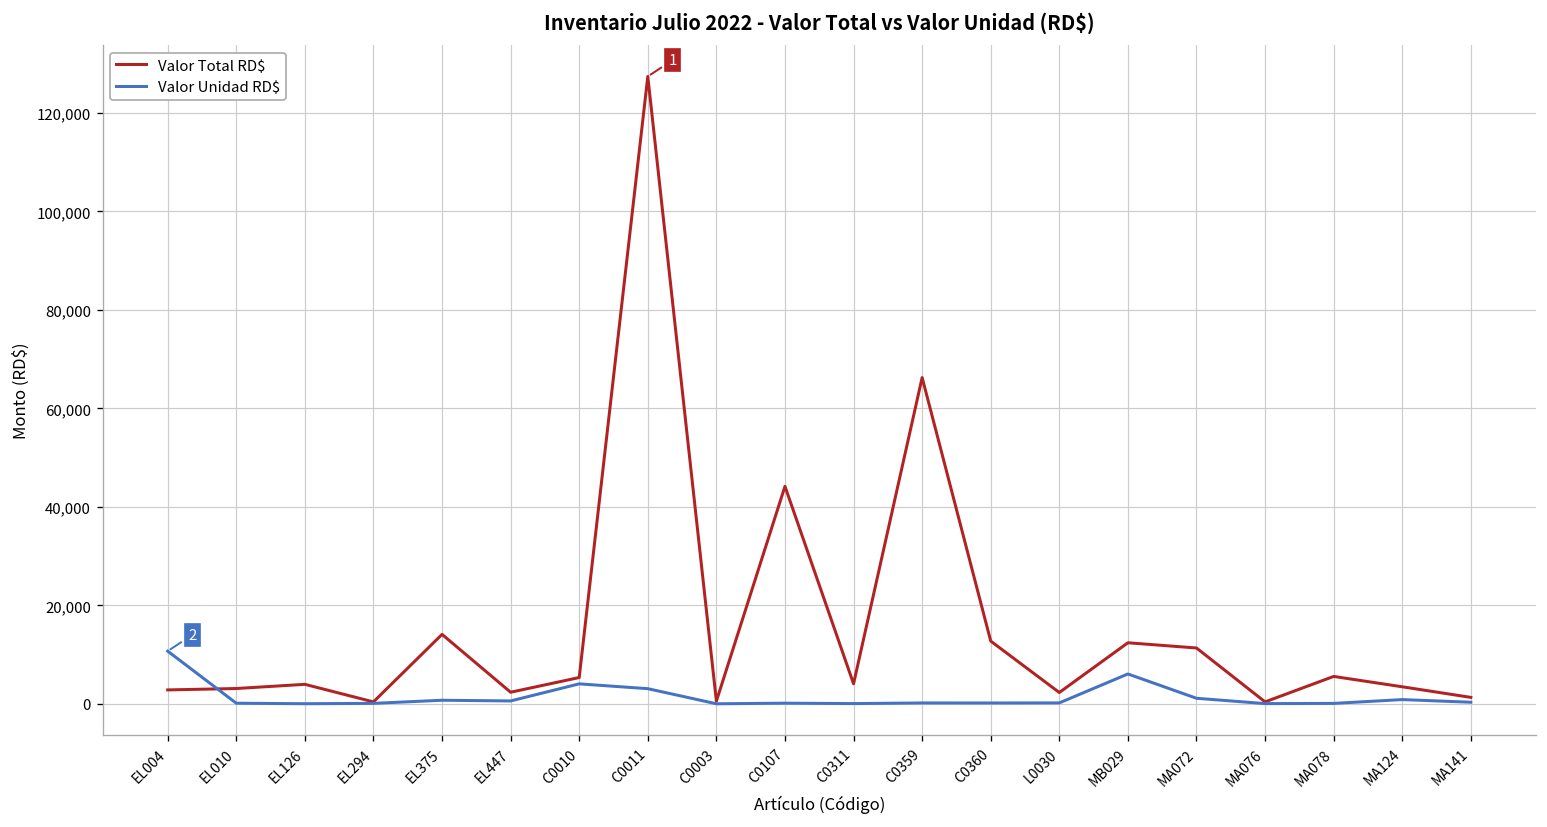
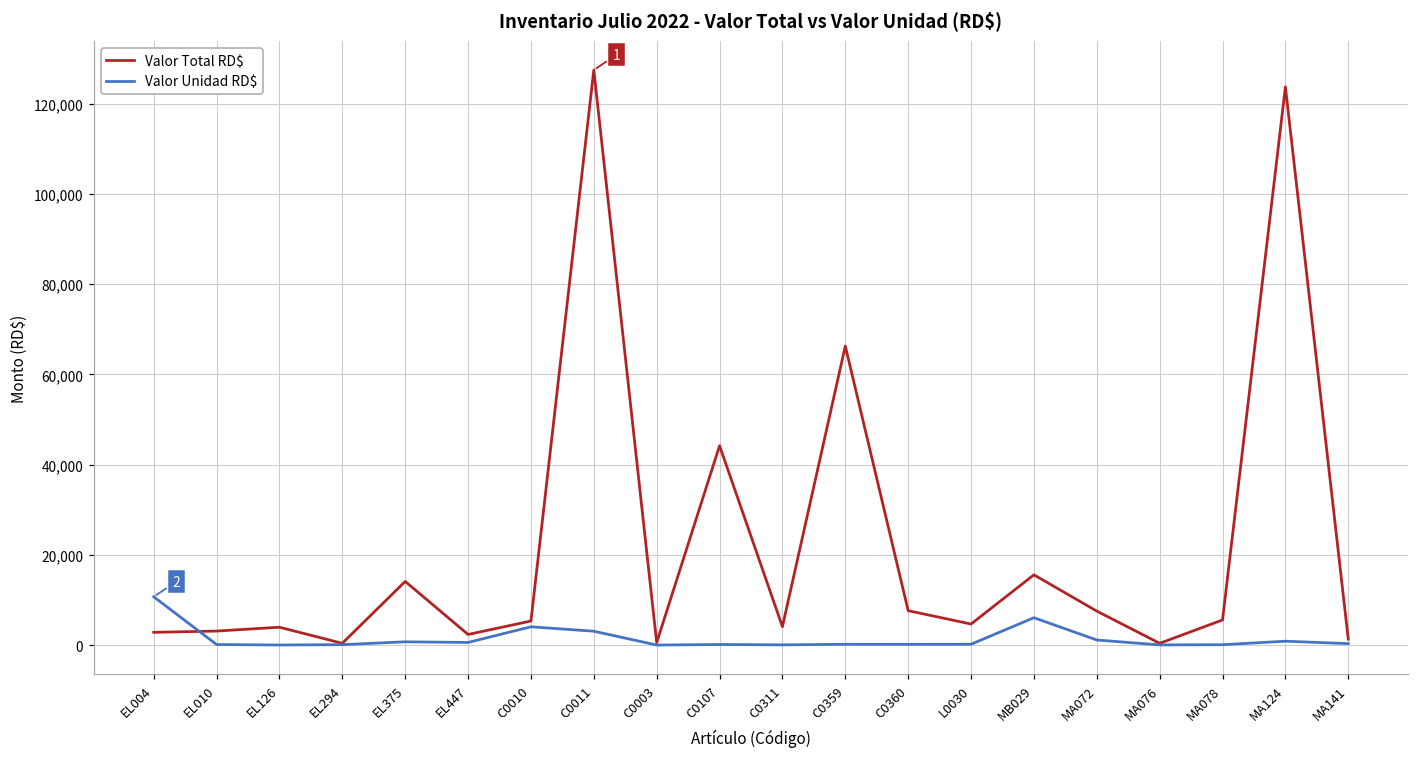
  {
    "Valor Total RD$": {
      "EL004": "3,000",
      "EL010": "3,000",
      "EL126": "4,000",
      "EL375": "14,000",
      "EL447": "2,000",
      "C0010": "5,000",
      "C0011": "127,000",
      "C0107": "44,000",
      "C0311": "4,000",
      "C0359": "66,000",
-     "C0360": "13,000",
-     "L0030": "2,000",
-     "MB029": "12,000",
-     "MA072": "11,000",
+     "C0360": "8,000",
+     "L0030": "5,000",
+     "MB029": "16,000",
+     "MA072": "8,000",
      "MA078": "6,000",
-     "MA124": "3,000",
+     "MA124": "124,000",
      "MA141": "1,000"
    },
    "Valor Unidad RD$": {
      "EL004": "11,000",
      "EL010": "0",
      "EL126": "0",
      "EL375": "1,000",
      "EL447": "1,000",
      "C0010": "4,000",
      "C0011": "3,000",
      "C0107": "0",
      "C0311": "0",
      "C0359": "0",
      "C0360": "0",
      "L0030": "0",
      "MB029": "6,000",
      "MA072": "1,000",
      "MA078": "0",
      "MA124": "1,000",
      "MA141": "0"
    }
  }
